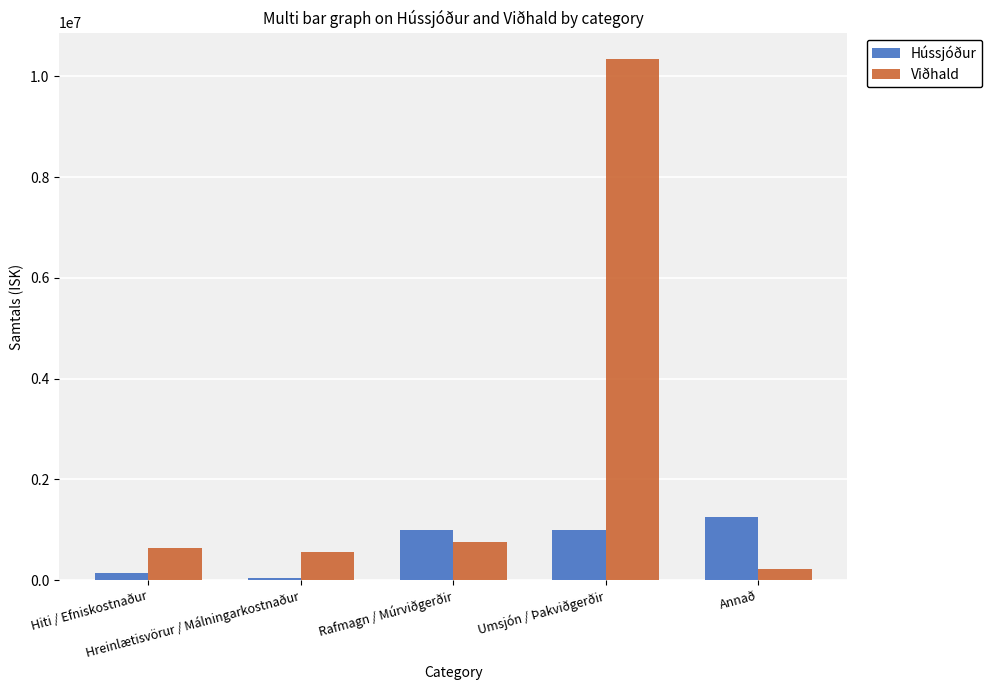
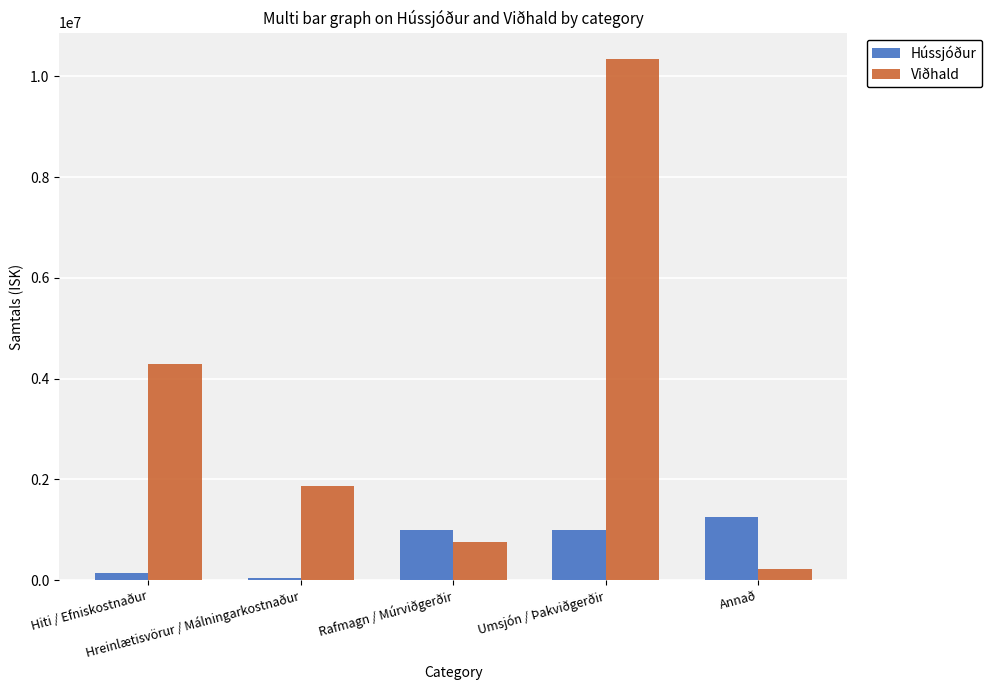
  {
    "Hússjóður": {
      "Hiti / Efniskostnaður": 100000,
      "Rafmagn / Múrviðgerðir": 1000000,
      "Umsjón / Þakviðgerðir": 1000000,
      "Annað": 1300000
    },
    "Viðhald": {
-     "Hiti / Efniskostnaður": 700000,
-     "Hreinlætisvörur / Málningarkostnaður": 600000,
+     "Hiti / Efniskostnaður": 4300000,
+     "Hreinlætisvörur / Málningarkostnaður": 1900000,
      "Rafmagn / Múrviðgerðir": 800000,
      "Umsjón / Þakviðgerðir": 10400000,
      "Annað": 200000
    }
  }
